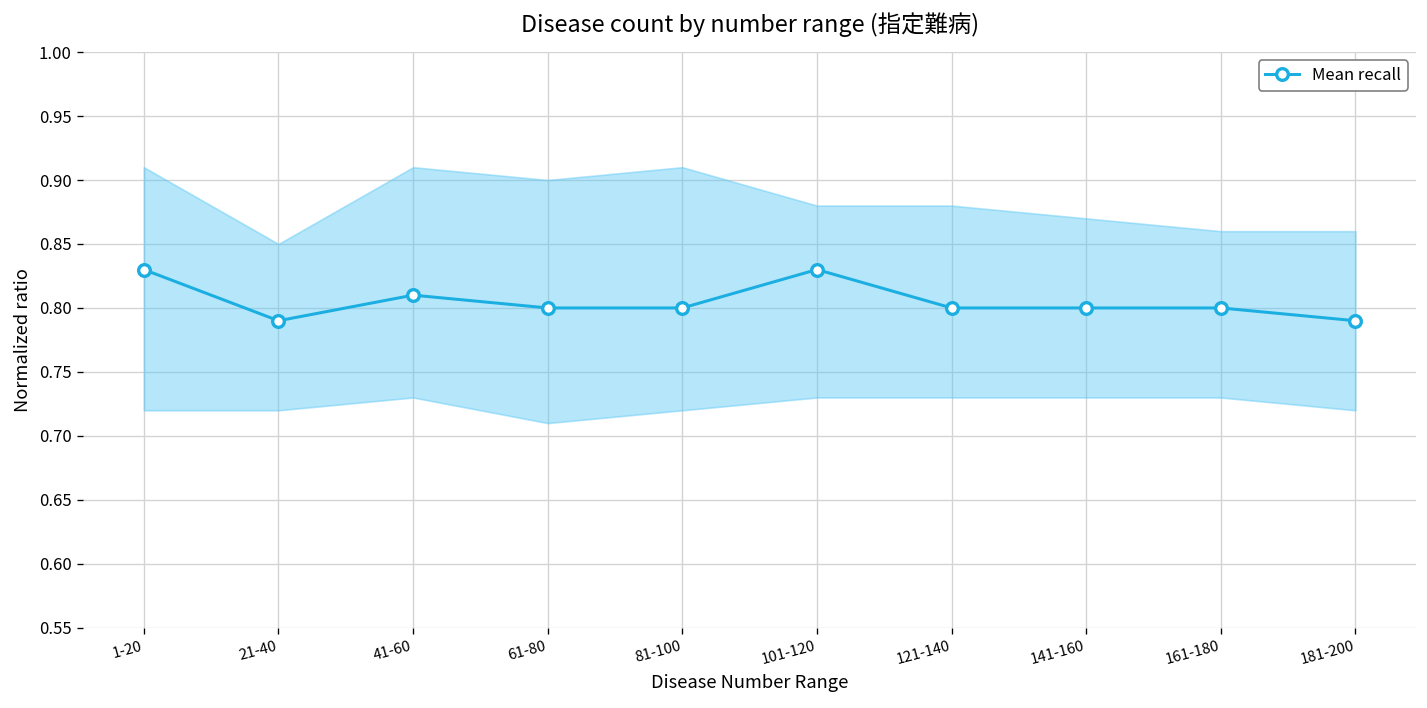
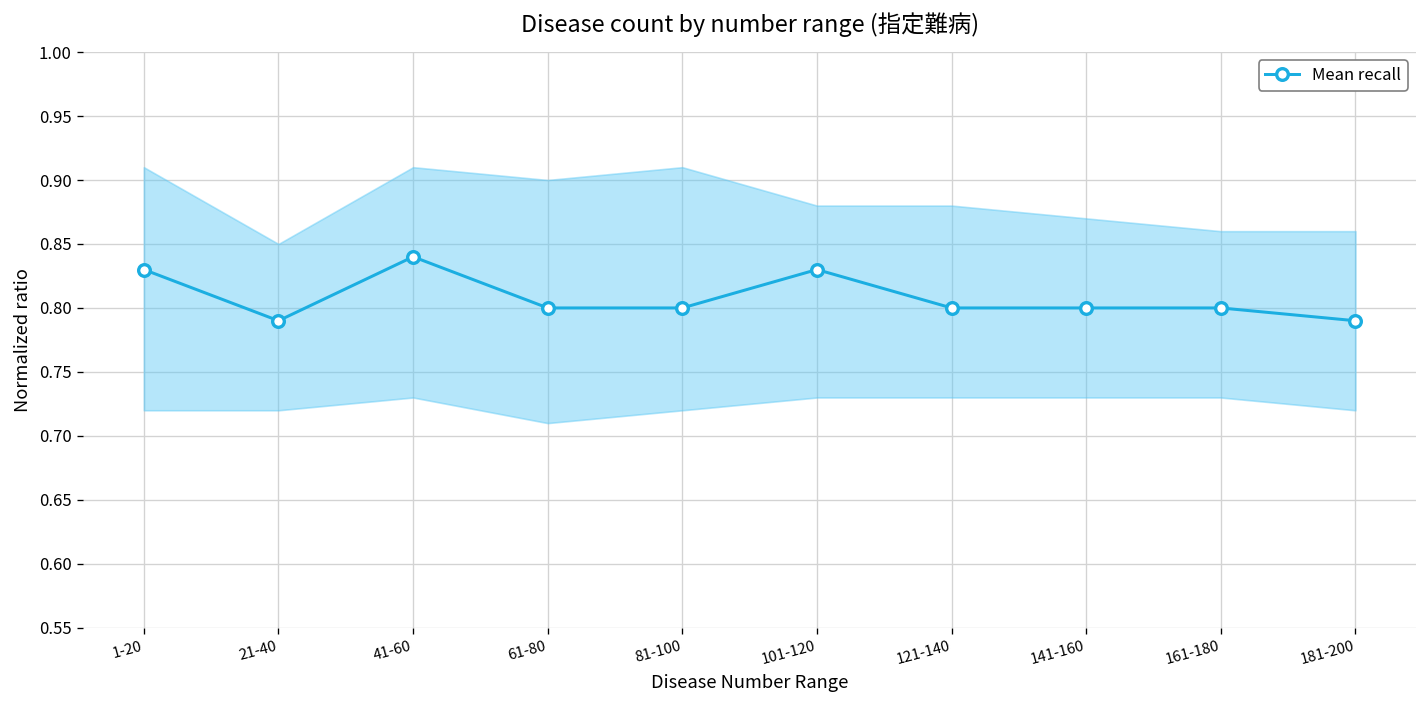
  {
    "Mean recall": {
      "1-20": 0.83,
      "21-40": 0.79,
-     "41-60": 0.81,
+     "41-60": 0.84,
      "61-80": 0.80,
      "81-100": 0.80,
      "101-120": 0.83,
      "121-140": 0.80,
      "141-160": 0.80,
      "161-180": 0.80,
      "181-200": 0.79
    }
  }
